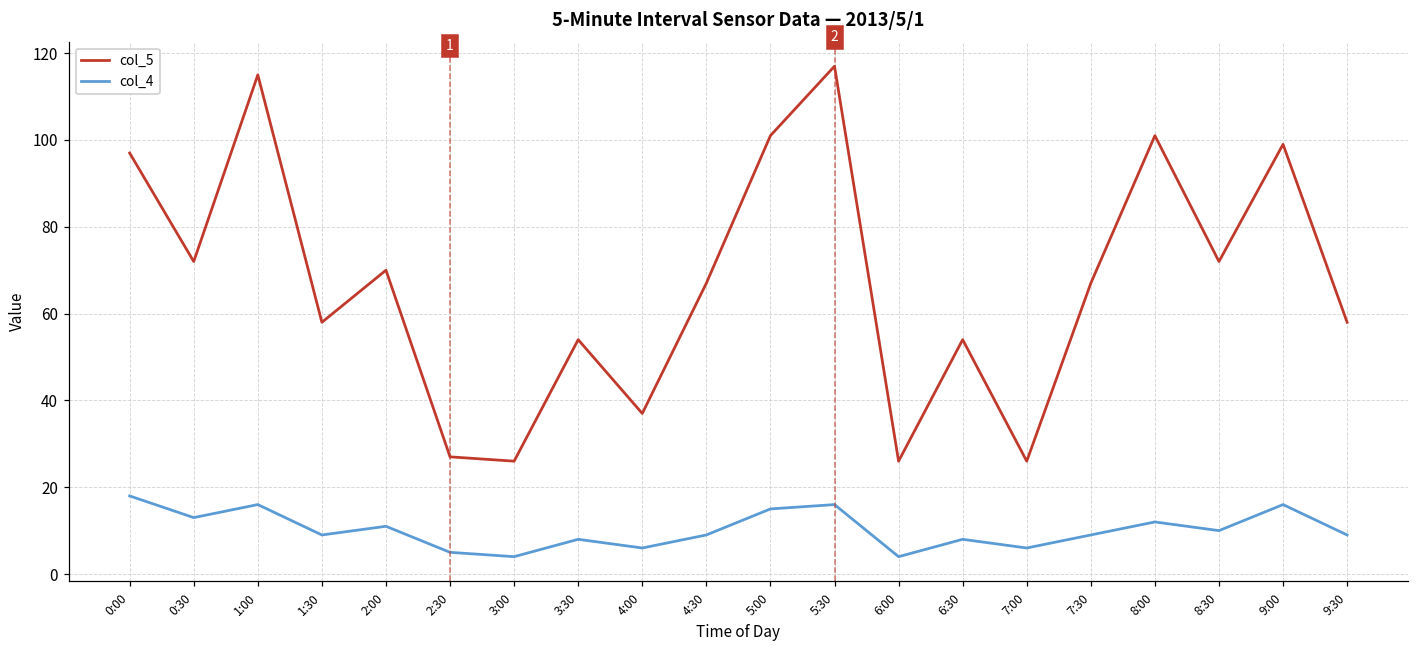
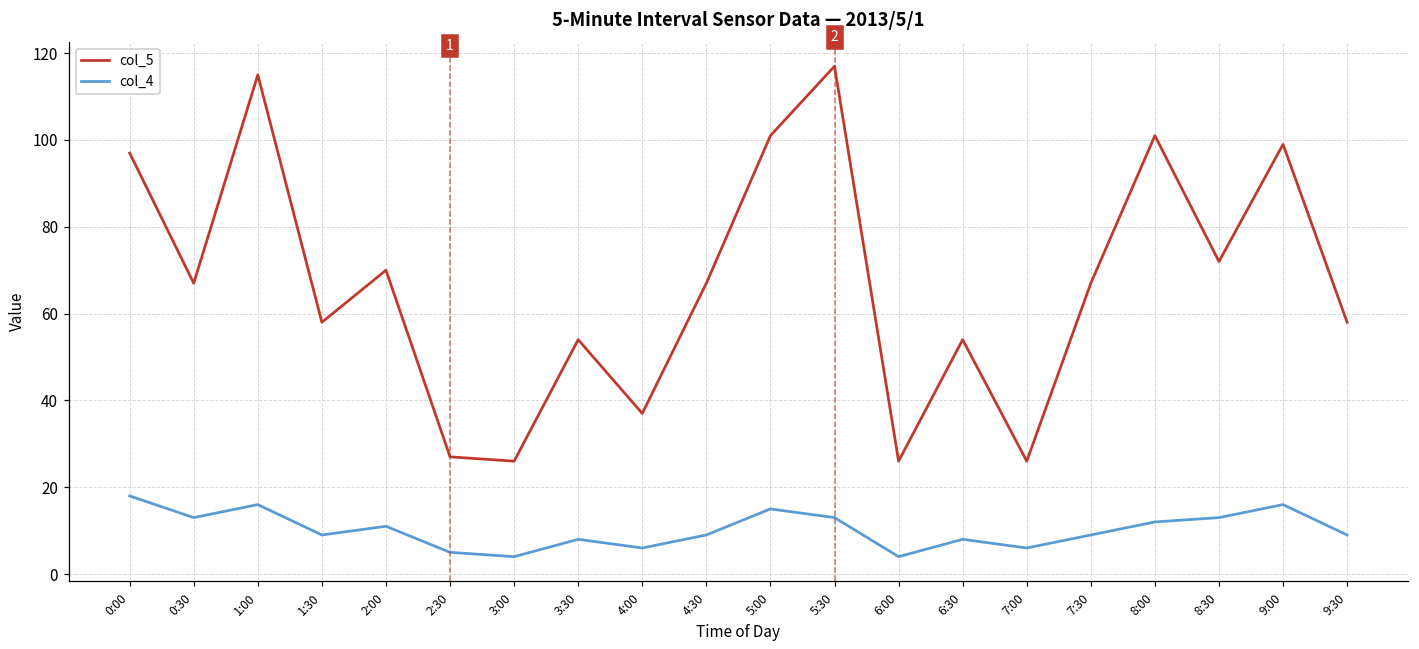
  {
    "col_5": {
      "0:00": 97,
-     "0:30": 72,
+     "0:30": 67,
      "1:00": 115,
      "1:30": 58,
      "2:00": 70,
      "2:30": 27,
      "3:00": 26,
      "3:30": 54,
      "4:00": 37,
      "4:30": 67,
      "5:00": 101,
      "6:00": 26,
      "6:30": 54,
      "7:00": 26,
      "7:30": 67,
      "8:00": 101,
      "8:30": 72,
      "9:00": 99,
      "9:30": 58
    },
    "col_4": {
      "0:00": 18,
      "0:30": 13,
      "1:00": 16,
      "1:30": 9,
      "2:00": 11,
      "2:30": 5,
      "3:00": 4,
      "3:30": 8,
      "4:00": 6,
      "4:30": 9,
      "5:00": 15,
-     "5:30": 16,
+     "5:30": 13,
      "6:00": 4,
      "6:30": 8,
      "7:00": 6,
      "7:30": 9,
      "8:00": 12,
-     "8:30": 10,
+     "8:30": 13,
      "9:00": 16,
      "9:30": 9
    }
  }
